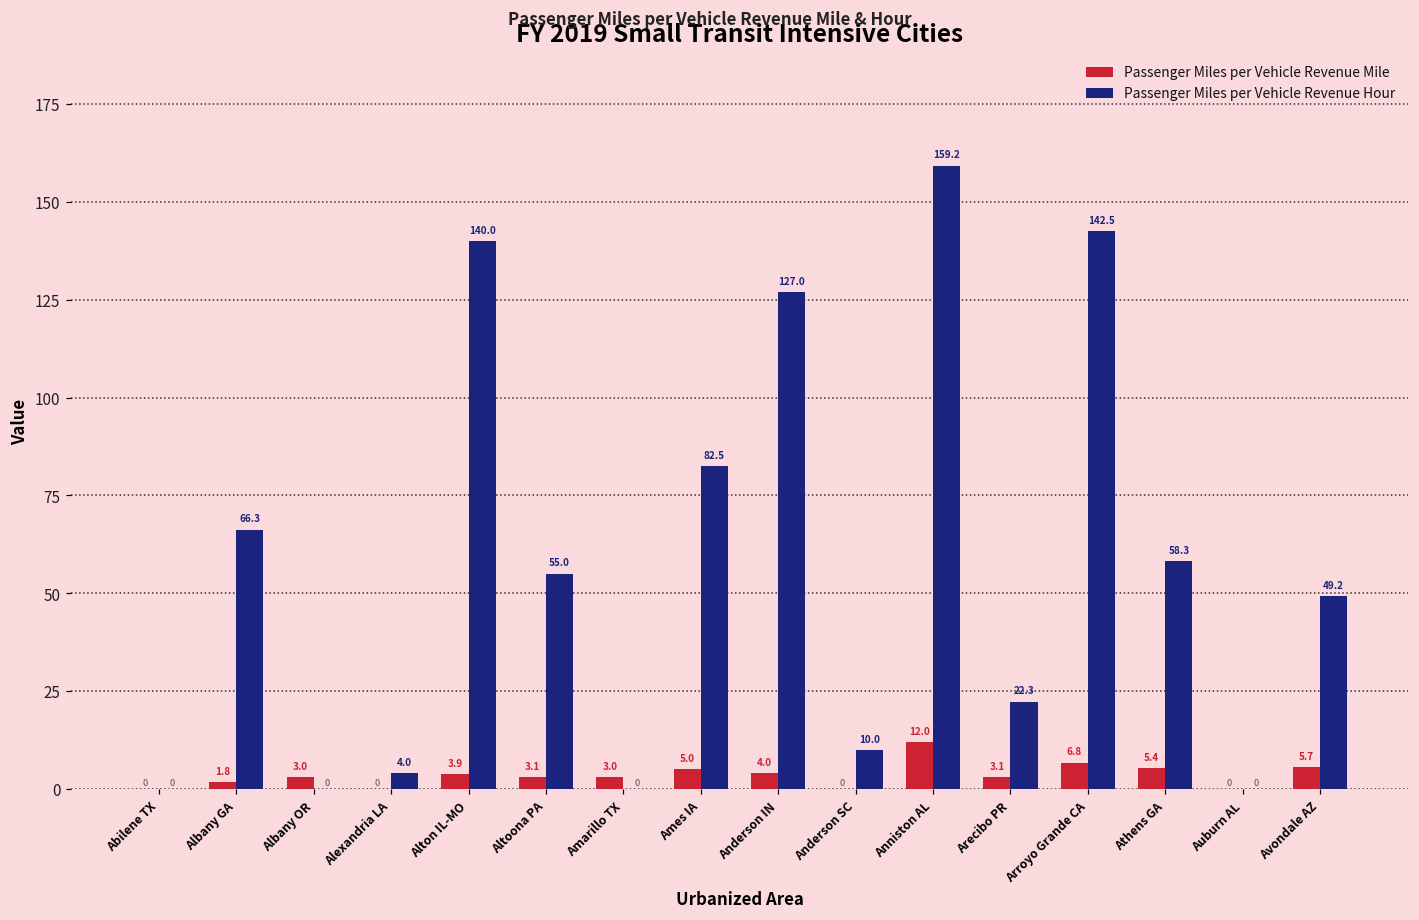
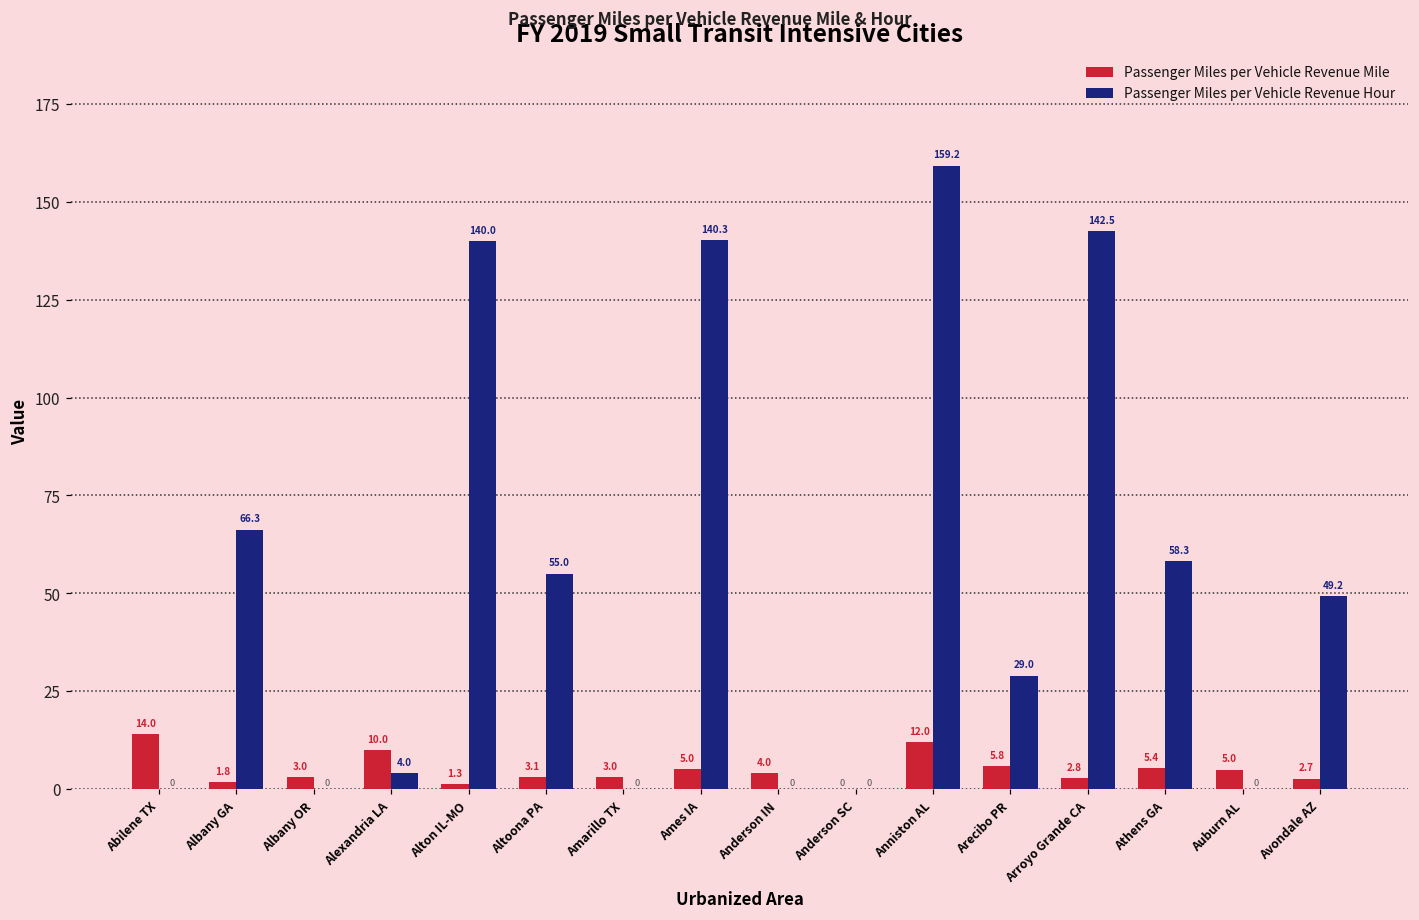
  {
    "Passenger Miles per Vehicle Revenue Mile": {
-     "Abilene TX": 0,
+     "Abilene TX": 14.0,
      "Albany GA": 1.8,
      "Albany OR": 3.0,
-     "Alexandria LA": 0,
-     "Alton IL-MO": 3.9,
+     "Alexandria LA": 10.0,
+     "Alton IL-MO": 1.3,
      "Altoona PA": 3.1,
      "Amarillo TX": 3.0,
      "Ames IA": 5.0,
      "Anderson IN": 4.0,
      "Anderson SC": 0,
      "Anniston AL": 12.0,
-     "Arecibo PR": 3.1,
-     "Arroyo Grande CA": 6.8,
+     "Arecibo PR": 5.8,
+     "Arroyo Grande CA": 2.8,
      "Athens GA": 5.4,
-     "Auburn AL": 0,
-     "Avondale AZ": 5.7
+     "Auburn AL": 5.0,
+     "Avondale AZ": 2.7
    },
    "Passenger Miles per Vehicle Revenue Hour": {
      "Abilene TX": 0,
      "Albany GA": 66.3,
      "Albany OR": 0,
      "Alexandria LA": 4.0,
      "Alton IL-MO": 140.0,
      "Altoona PA": 55.0,
      "Amarillo TX": 0,
-     "Ames IA": 82.5,
-     "Anderson IN": 127.0,
-     "Anderson SC": 10.0,
+     "Ames IA": 140.3,
+     "Anderson IN": 0,
+     "Anderson SC": 0,
      "Anniston AL": 159.2,
-     "Arecibo PR": 22.3,
+     "Arecibo PR": 29.0,
      "Arroyo Grande CA": 142.5,
      "Athens GA": 58.3,
      "Auburn AL": 0,
      "Avondale AZ": 49.2
    }
  }
